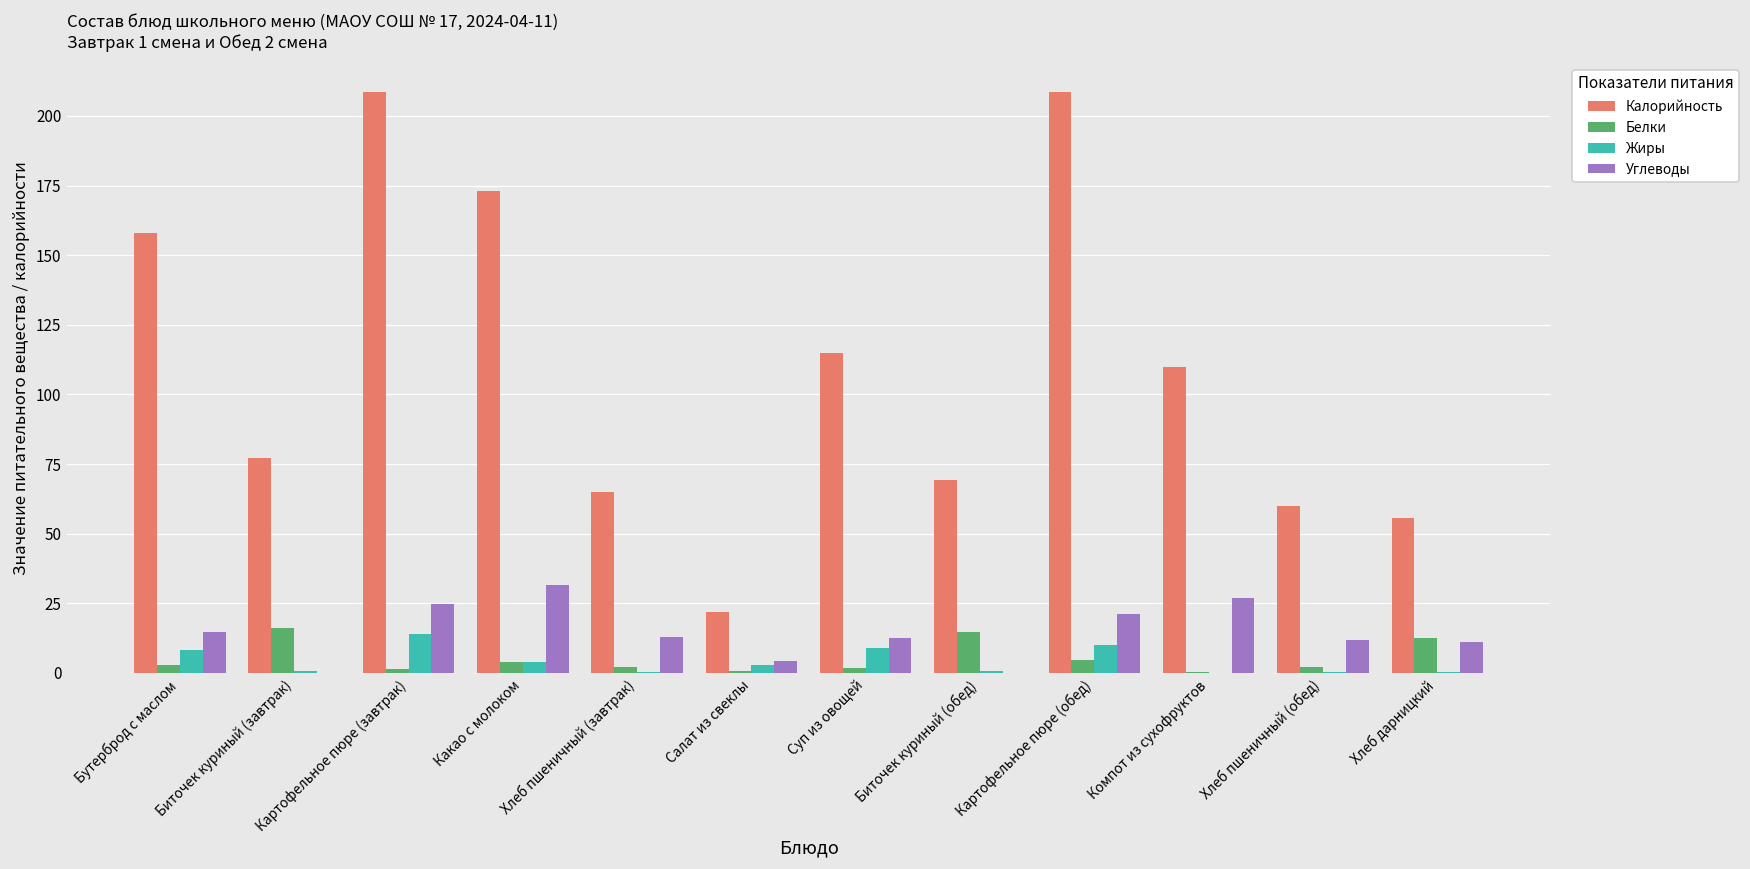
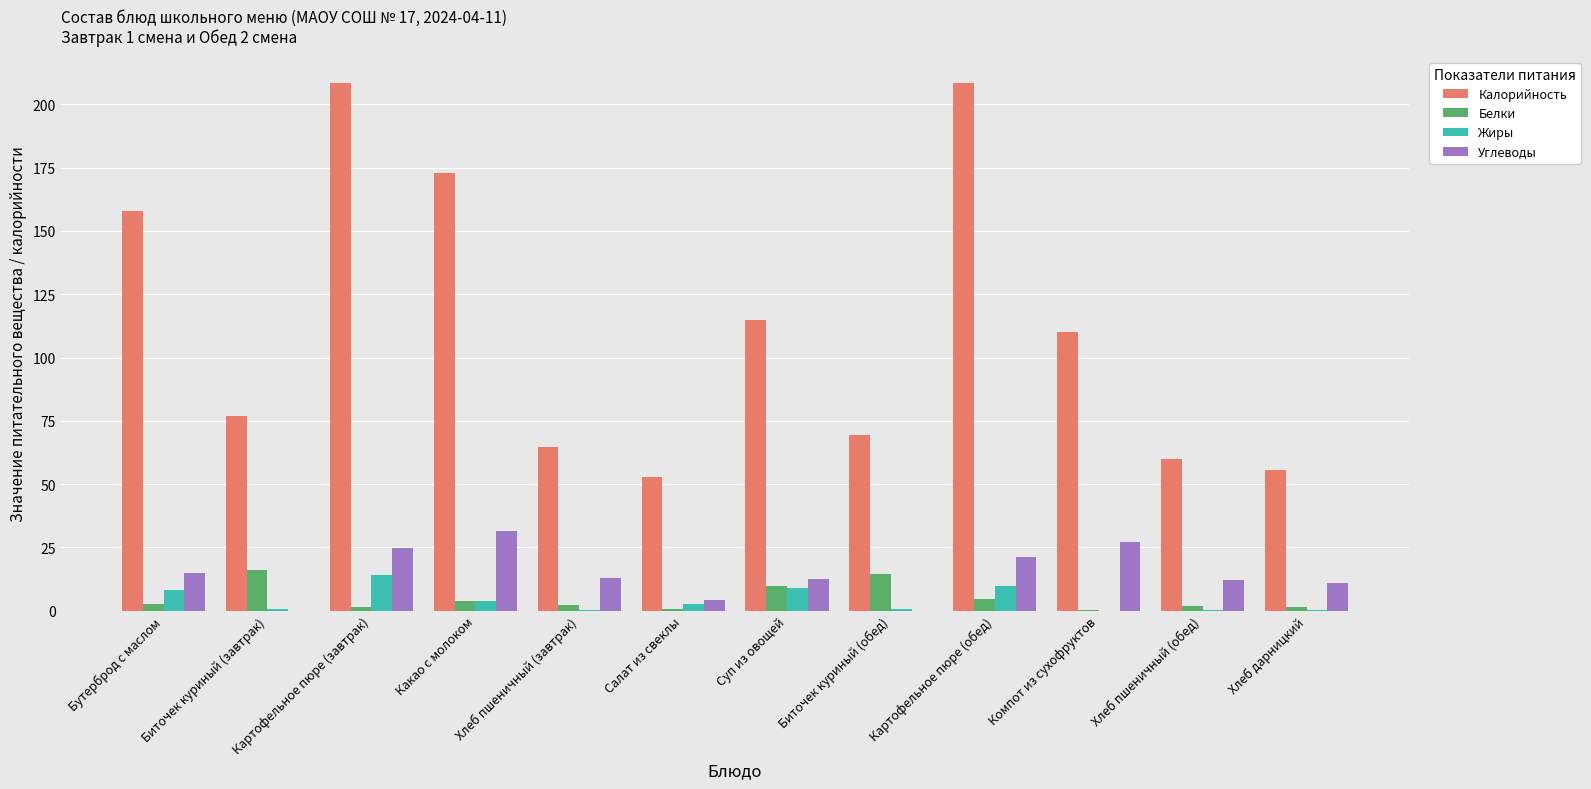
  {
    "Калорийность": {
      "Бутерброд с маслом": 158,
      "Биточек куриный (завтрак)": 77,
      "Картофельное пюре (завтрак)": 209,
      "Какао с молоком": 173,
      "Хлеб пшеничный (завтрак)": 65,
-     "Салат из свеклы": 22,
+     "Салат из свеклы": 53,
      "Суп из овощей": 115,
      "Биточек куриный (обед)": 69,
      "Картофельное пюре (обед)": 209,
      "Компот из сухофруктов": 110,
      "Хлеб пшеничный (обед)": 60,
      "Хлеб дарницкий": 56
    },
    "Белки": {
      "Бутерброд с маслом": 3,
      "Биточек куриный (завтрак)": 16,
      "Картофельное пюре (завтрак)": 2,
      "Какао с молоком": 4,
      "Хлеб пшеничный (завтрак)": 2,
-     "Суп из овощей": 2,
+     "Суп из овощей": 10,
      "Биточек куриный (обед)": 15,
      "Картофельное пюре (обед)": 5,
      "Хлеб пшеничный (обед)": 2,
-     "Хлеб дарницкий": 13
+     "Хлеб дарницкий": 2
    },
    "Жиры": {
      "Бутерброд с маслом": 8,
      "Картофельное пюре (завтрак)": 14,
      "Какао с молоком": 4,
      "Салат из свеклы": 3,
      "Суп из овощей": 9,
      "Картофельное пюре (обед)": 10,
      "Компот из сухофруктов": 0
    },
    "Углеводы": {
      "Бутерброд с маслом": 15,
      "Биточек куриный (завтрак)": 0,
      "Картофельное пюре (завтрак)": 25,
      "Какао с молоком": 32,
      "Хлеб пшеничный (завтрак)": 13,
      "Салат из свеклы": 4,
      "Суп из овощей": 13,
      "Биточек куриный (обед)": 0,
      "Картофельное пюре (обед)": 21,
      "Компот из сухофруктов": 27,
      "Хлеб пшеничный (обед)": 12,
      "Хлеб дарницкий": 11
    }
  }
